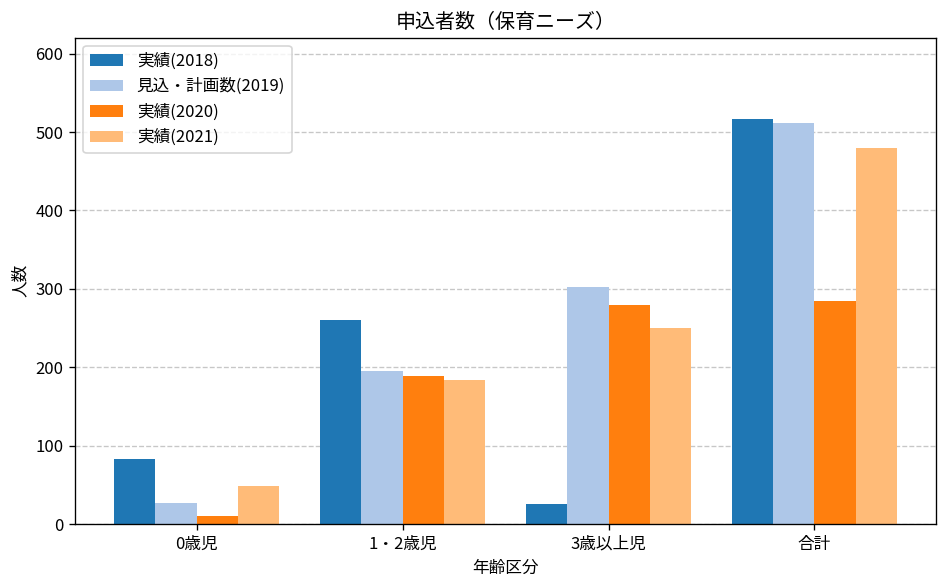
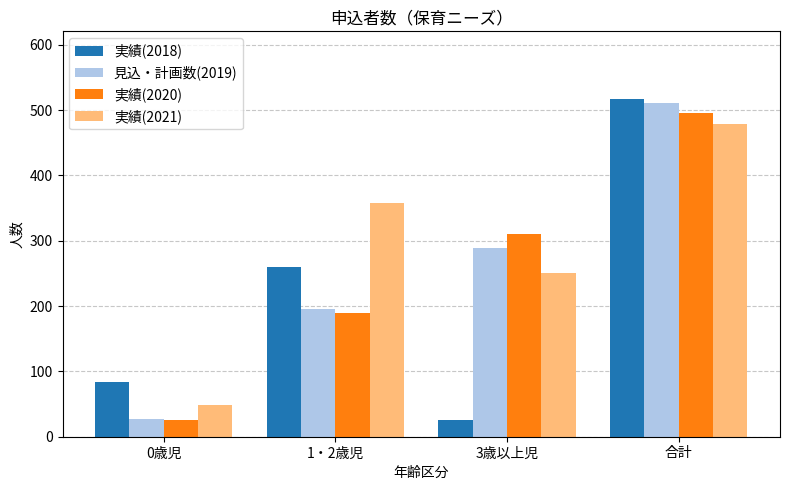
  {
    "実績(2018)": {
      "0歳児": 80,
      "1・2歳児": 260,
      "3歳以上児": 30,
      "合計": 520
    },
    "見込・計画数(2019)": {
      "0歳児": 30,
      "1・2歳児": 200,
-     "3歳以上児": 300,
+     "3歳以上児": 290,
      "合計": 510
    },
    "実績(2020)": {
-     "0歳児": 10,
+     "0歳児": 30,
      "1・2歳児": 190,
-     "3歳以上児": 280,
-     "合計": 290
+     "3歳以上児": 310,
+     "合計": 500
    },
    "実績(2021)": {
      "0歳児": 50,
-     "1・2歳児": 180,
+     "1・2歳児": 360,
      "3歳以上児": 250,
      "合計": 480
    }
  }
